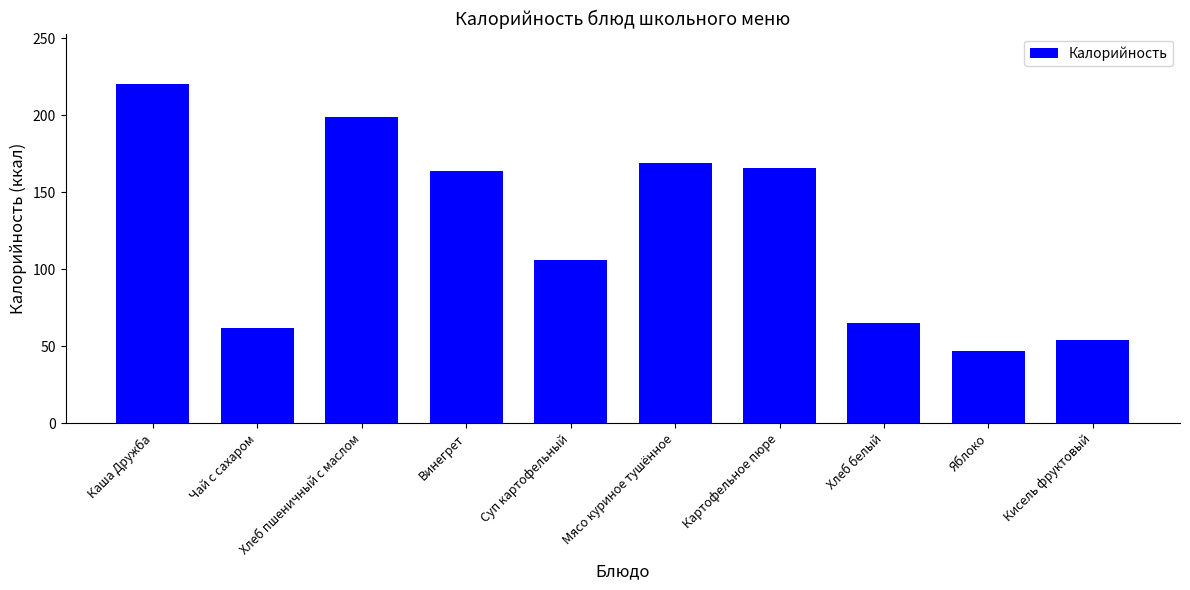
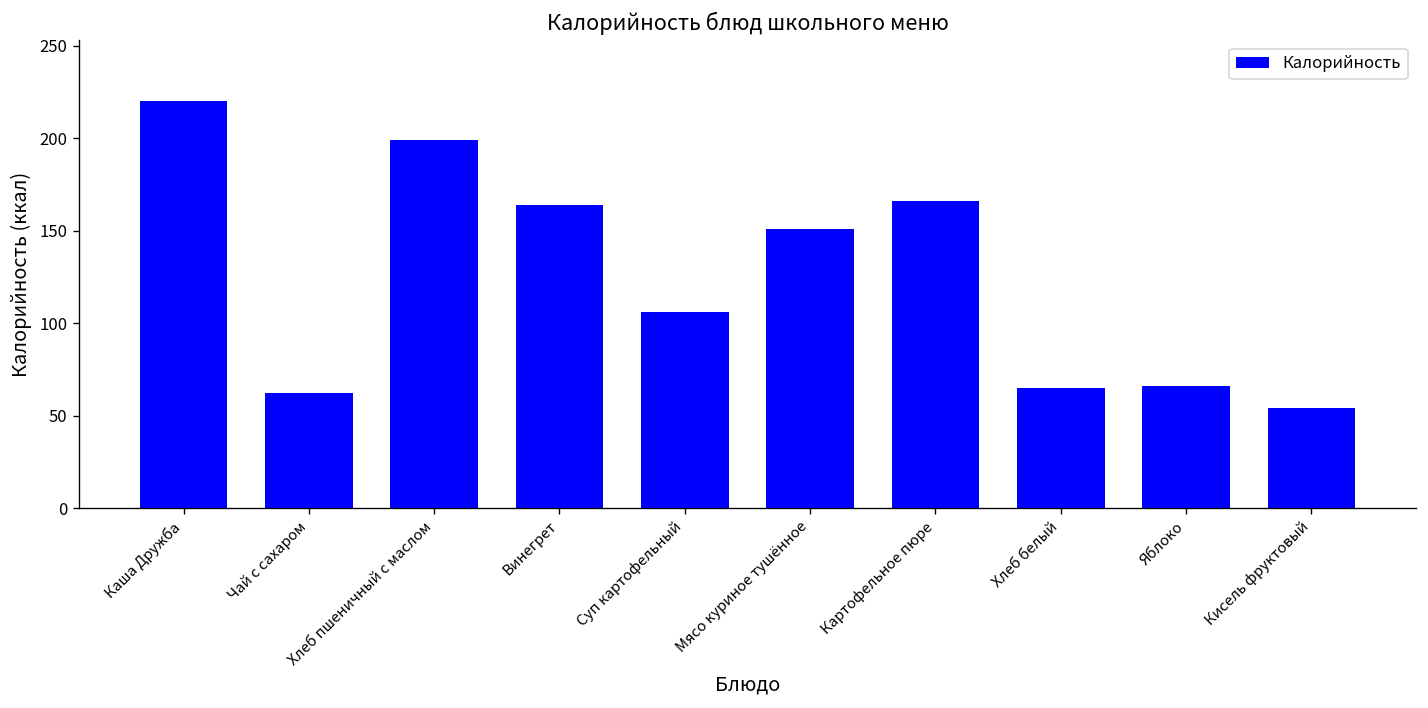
  {
    "Каша Дружба": 220,
    "Чай с сахаром": 62,
    "Хлеб пшеничный с маслом": 199,
    "Винегрет": 164,
    "Суп картофельный": 106,
-   "Мясо куриное тушённое": 169,
+   "Мясо куриное тушённое": 151,
    "Картофельное пюре": 166,
    "Хлеб белый": 65,
-   "Яблоко": 47,
+   "Яблоко": 66,
    "Кисель фруктовый": 54
  }
